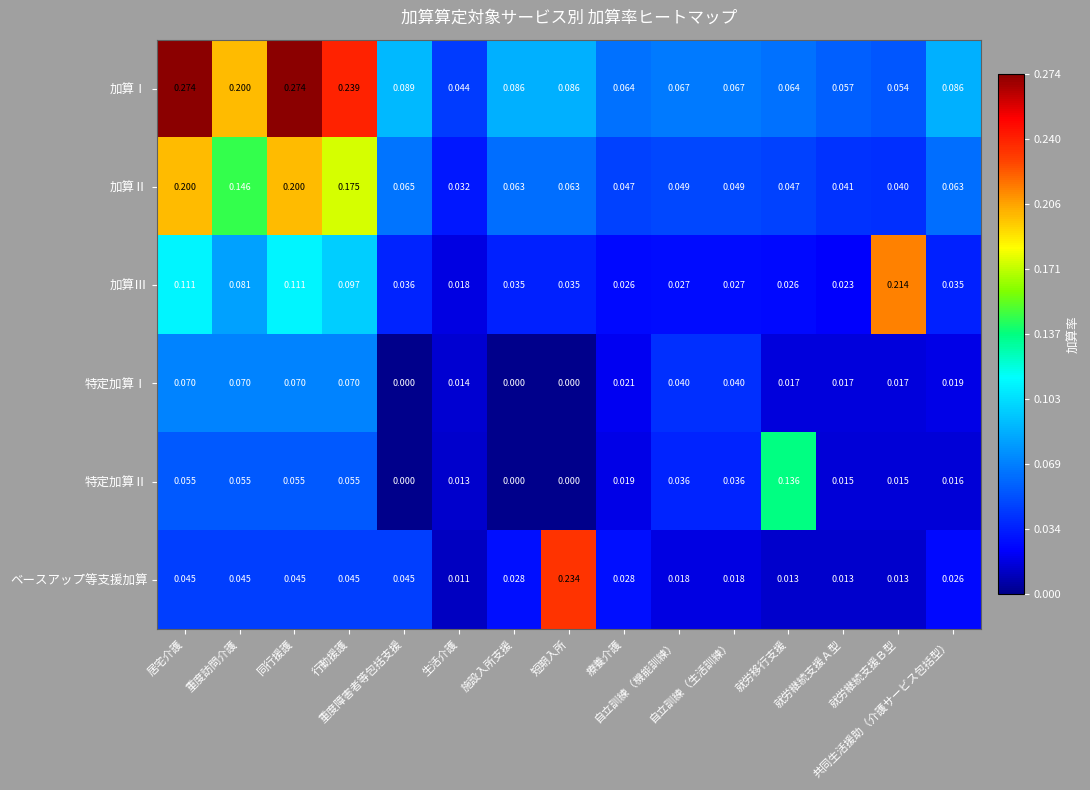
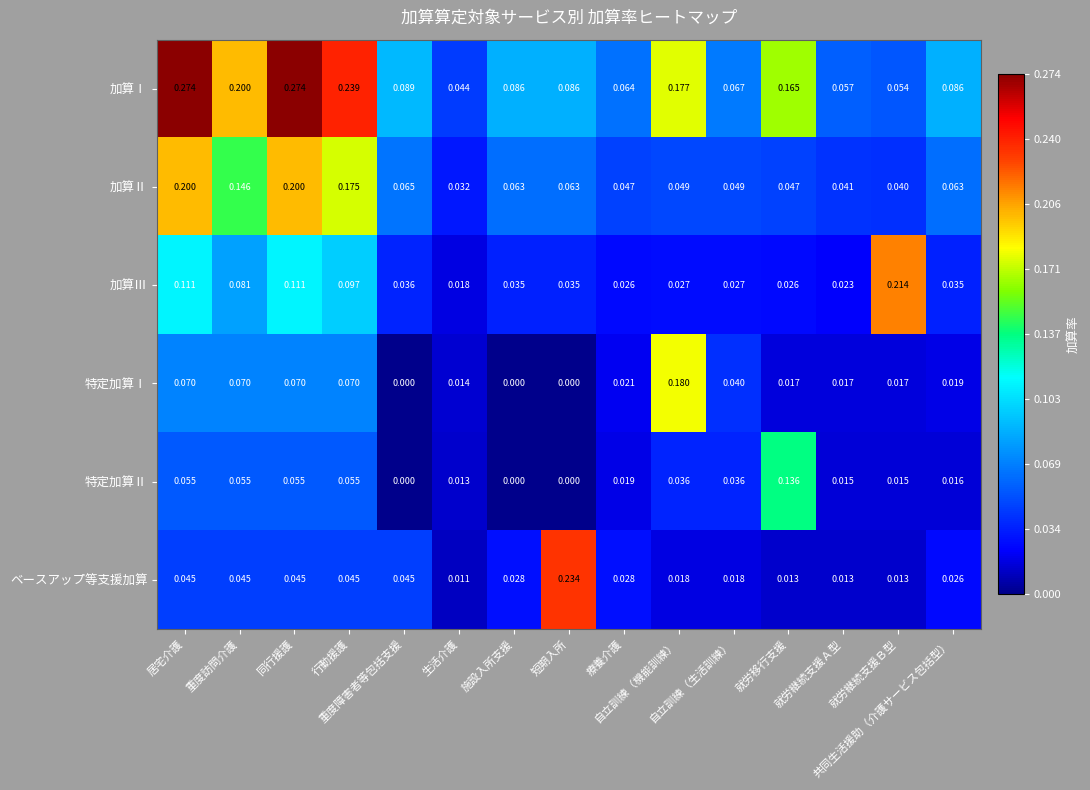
  {
    "加算Ⅰ": {
      "居宅介護": 0.274,
      "重度訪問介護": 0.200,
      "同行援護": 0.274,
      "行動援護": 0.239,
      "重度障害者等包括支援": 0.089,
      "生活介護": 0.044,
      "施設入所支援": 0.086,
      "短期入所": 0.086,
      "療養介護": 0.064,
-     "自立訓練（機能訓練）": 0.067,
+     "自立訓練（機能訓練）": 0.177,
      "自立訓練（生活訓練）": 0.067,
-     "就労移行支援": 0.064,
+     "就労移行支援": 0.165,
      "就労継続支援Ａ型": 0.057,
      "就労継続支援Ｂ型": 0.054,
      "共同生活援助（介護サービス包括型）": 0.086
    },
    "加算Ⅱ": {
      "居宅介護": 0.200,
      "重度訪問介護": 0.146,
      "同行援護": 0.200,
      "行動援護": 0.175,
      "重度障害者等包括支援": 0.065,
      "生活介護": 0.032,
      "施設入所支援": 0.063,
      "短期入所": 0.063,
      "療養介護": 0.047,
      "自立訓練（機能訓練）": 0.049,
      "自立訓練（生活訓練）": 0.049,
      "就労移行支援": 0.047,
      "就労継続支援Ａ型": 0.041,
      "就労継続支援Ｂ型": 0.040,
      "共同生活援助（介護サービス包括型）": 0.063
    },
    "加算Ⅲ": {
      "居宅介護": 0.111,
      "重度訪問介護": 0.081,
      "同行援護": 0.111,
      "行動援護": 0.097,
      "重度障害者等包括支援": 0.036,
      "生活介護": 0.018,
      "施設入所支援": 0.035,
      "短期入所": 0.035,
      "療養介護": 0.026,
      "自立訓練（機能訓練）": 0.027,
      "自立訓練（生活訓練）": 0.027,
      "就労移行支援": 0.026,
      "就労継続支援Ａ型": 0.023,
      "就労継続支援Ｂ型": 0.214,
      "共同生活援助（介護サービス包括型）": 0.035
    },
    "特定加算Ⅰ": {
      "居宅介護": 0.070,
      "重度訪問介護": 0.070,
      "同行援護": 0.070,
      "行動援護": 0.070,
      "重度障害者等包括支援": 0.000,
      "生活介護": 0.014,
      "施設入所支援": 0.000,
      "短期入所": 0.000,
      "療養介護": 0.021,
-     "自立訓練（機能訓練）": 0.040,
+     "自立訓練（機能訓練）": 0.180,
      "自立訓練（生活訓練）": 0.040,
      "就労移行支援": 0.017,
      "就労継続支援Ａ型": 0.017,
      "就労継続支援Ｂ型": 0.017,
      "共同生活援助（介護サービス包括型）": 0.019
    },
    "特定加算Ⅱ": {
      "居宅介護": 0.055,
      "重度訪問介護": 0.055,
      "同行援護": 0.055,
      "行動援護": 0.055,
      "重度障害者等包括支援": 0.000,
      "生活介護": 0.013,
      "施設入所支援": 0.000,
      "短期入所": 0.000,
      "療養介護": 0.019,
      "自立訓練（機能訓練）": 0.036,
      "自立訓練（生活訓練）": 0.036,
      "就労移行支援": 0.136,
      "就労継続支援Ａ型": 0.015,
      "就労継続支援Ｂ型": 0.015,
      "共同生活援助（介護サービス包括型）": 0.016
    },
    "ベースアップ等支援加算": {
      "居宅介護": 0.045,
      "重度訪問介護": 0.045,
      "同行援護": 0.045,
      "行動援護": 0.045,
      "重度障害者等包括支援": 0.045,
      "生活介護": 0.011,
      "施設入所支援": 0.028,
      "短期入所": 0.234,
      "療養介護": 0.028,
      "自立訓練（機能訓練）": 0.018,
      "自立訓練（生活訓練）": 0.018,
      "就労移行支援": 0.013,
      "就労継続支援Ａ型": 0.013,
      "就労継続支援Ｂ型": 0.013,
      "共同生活援助（介護サービス包括型）": 0.026
    }
  }
